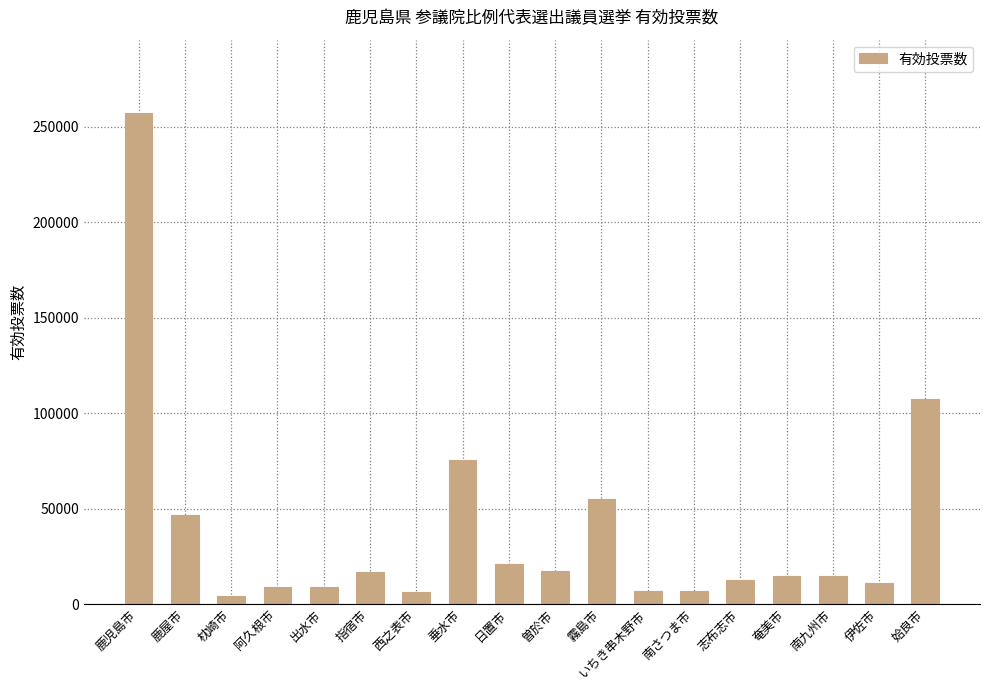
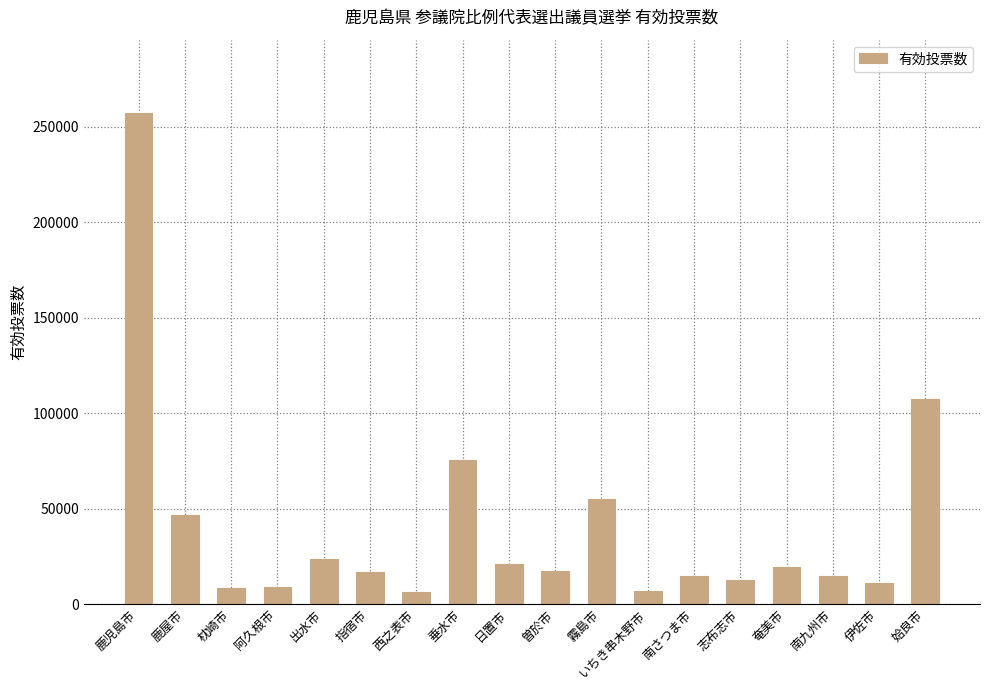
  {
    "鹿児島市": 257000,
    "鹿屋市": 47000,
-   "枕崎市": 4000,
+   "枕崎市": 9000,
    "阿久根市": 9000,
-   "出水市": 9000,
+   "出水市": 24000,
    "指宿市": 17000,
    "西之表市": 7000,
    "垂水市": 75000,
    "日置市": 21000,
    "曽於市": 17000,
    "霧島市": 55000,
    "いちき串木野市": 7000,
-   "南さつま市": 7000,
+   "南さつま市": 15000,
    "志布志市": 13000,
-   "奄美市": 15000,
+   "奄美市": 20000,
    "南九州市": 15000,
    "伊佐市": 11000,
    "姶良市": 107000
  }
